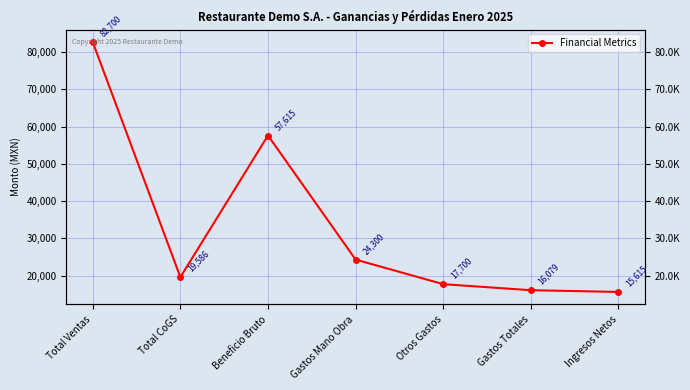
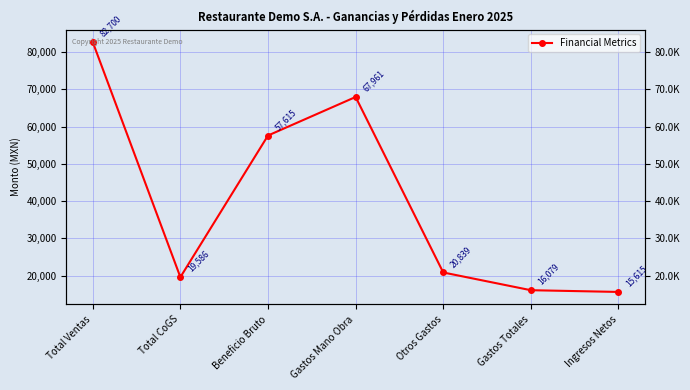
  {
    "Total Ventas": "82,700",
    "Total CoGS": "19,586",
    "Beneficio Bruto": "57,615",
-   "Gastos Mano Obra": "24,300",
-   "Otros Gastos": "17,700",
+   "Gastos Mano Obra": "67,961",
+   "Otros Gastos": "20,839",
    "Gastos Totales": "16,079",
    "Ingresos Netos": "15,615"
  }
